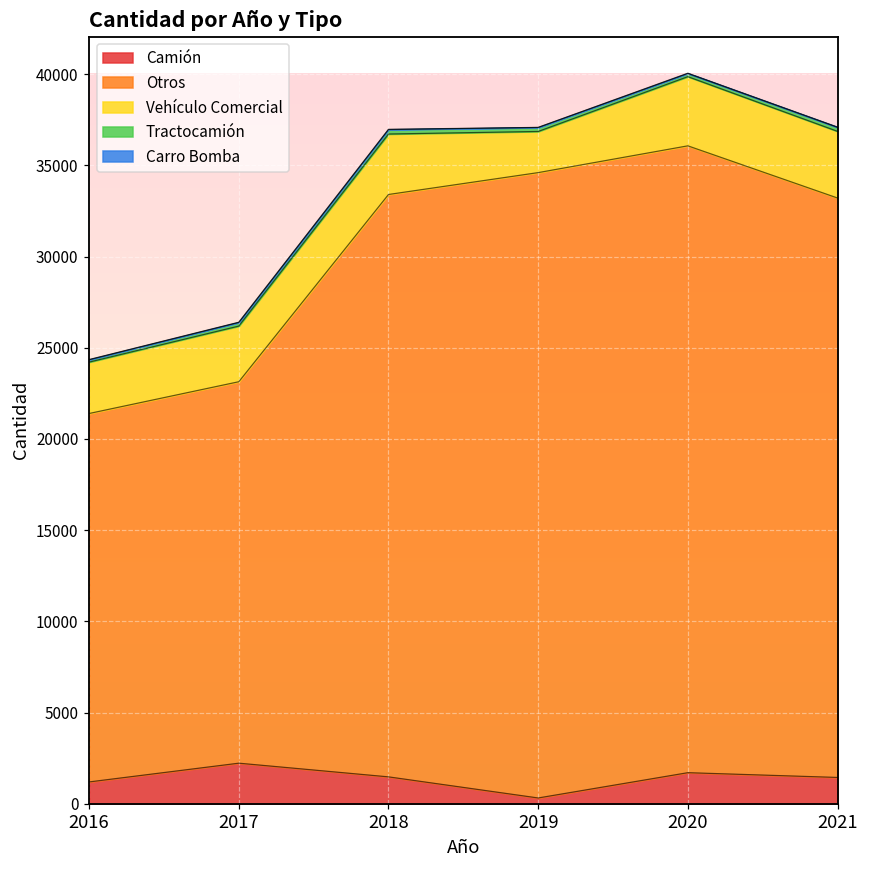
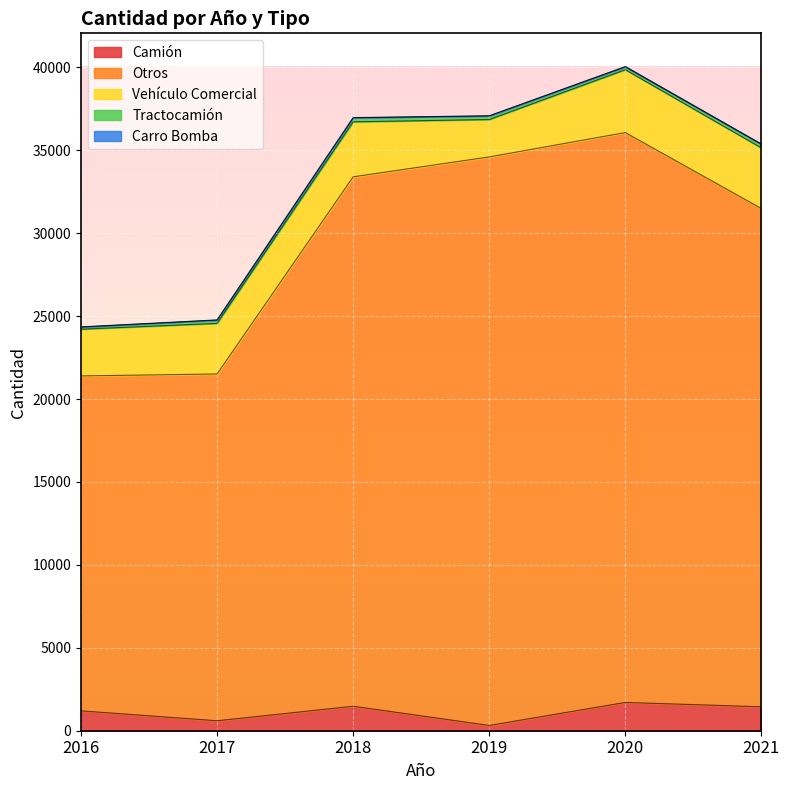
  {
    "Camión": {
      "2016": 1200,
-     "2017": 2200,
+     "2017": 600,
      "2018": 1500,
      "2019": 300,
      "2020": 1700,
      "2021": 1400
    },
    "Otros": {
      "2016": 20200,
      "2017": 20900,
      "2018": 31900,
      "2019": 34300,
      "2020": 34400,
-     "2021": 31800
+     "2021": 30000
    },
    "Vehículo Comercial": {
      "2017": 3100,
      "2018": 3300,
      "2019": 2300,
      "2020": 3800,
      "2021": 3700
    }
  }
